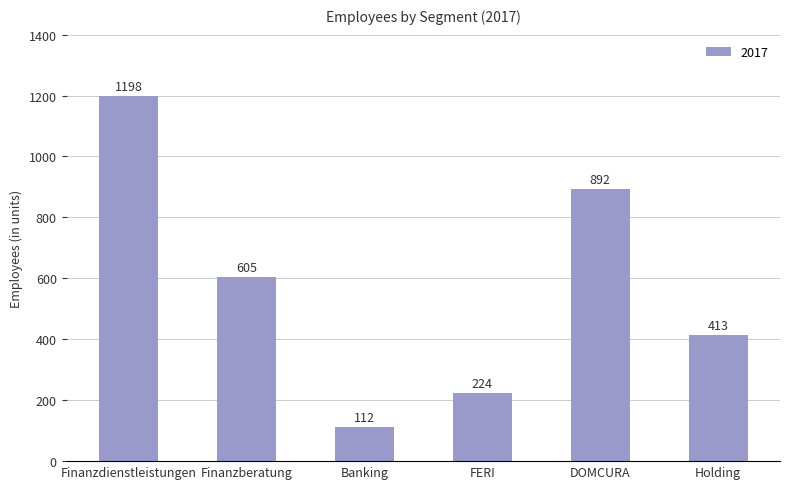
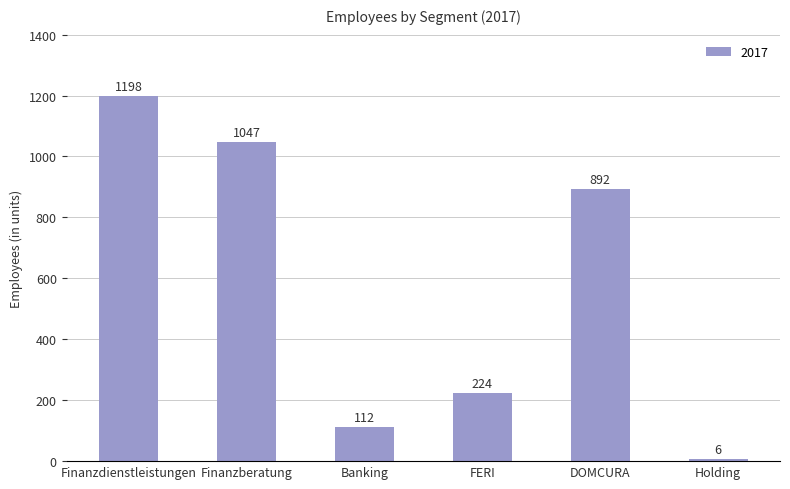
  {
    "Finanzdienstleistungen": 1198,
-   "Finanzberatung": 605,
+   "Finanzberatung": 1047,
    "Banking": 112,
    "FERI": 224,
    "DOMCURA": 892,
-   "Holding": 413
+   "Holding": 6
  }
